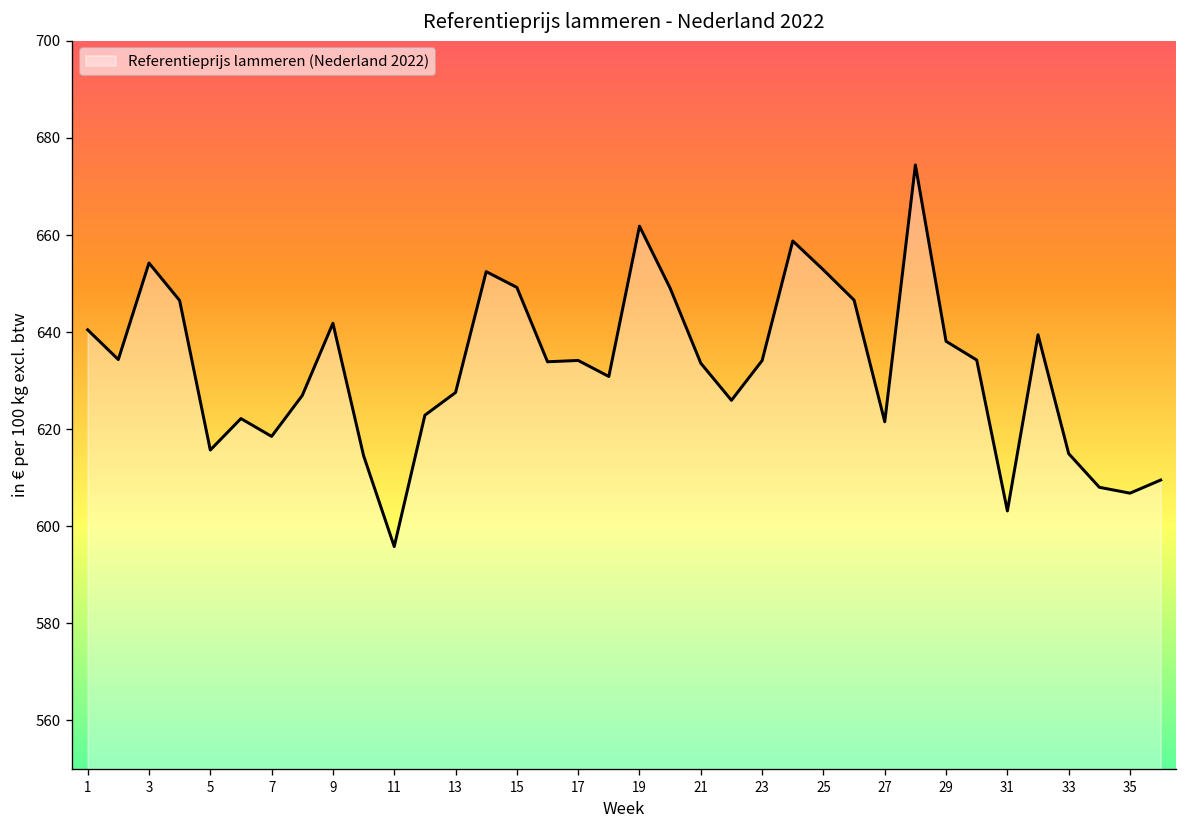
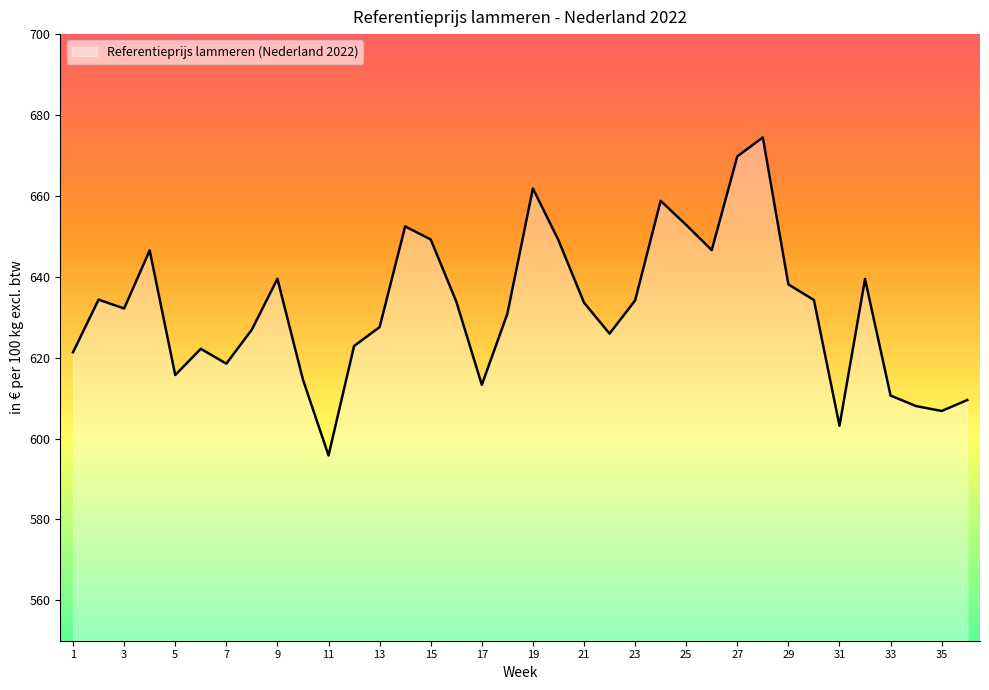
  {
-   "1": 640,
-   "3": 654,
+   "1": 621,
+   "3": 632,
    "5": 616,
    "7": 619,
-   "9": 642,
+   "9": 640,
    "11": 596,
    "13": 628,
    "15": 649,
-   "17": 634,
+   "17": 613,
    "19": 662,
    "21": 634,
    "23": 634,
    "25": 653,
-   "27": 622,
+   "27": 670,
    "29": 638,
    "31": 603,
-   "33": 615,
+   "33": 611,
    "35": 607
  }
